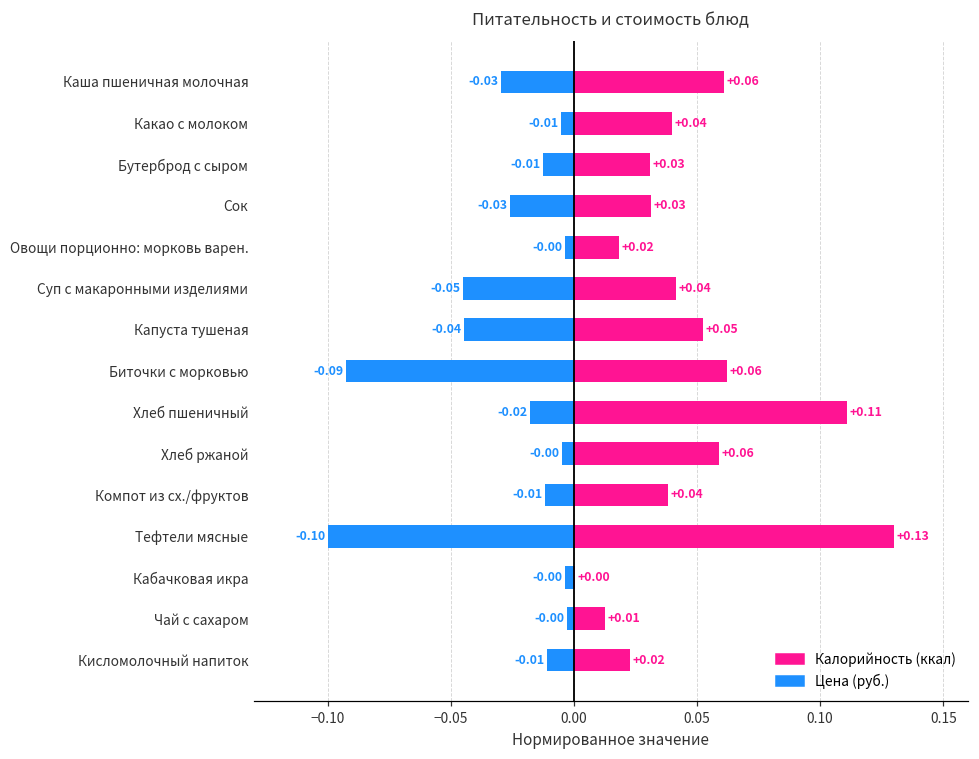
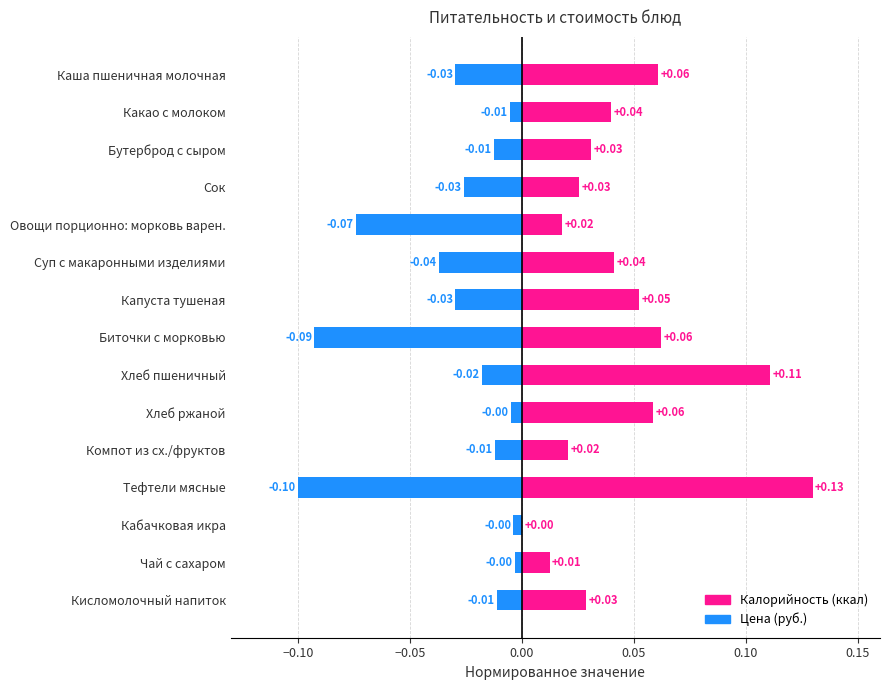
  {
    "Калорийность (ккал)": {
      "Каша пшеничная молочная": "+0.06",
      "Какао с молоком": "+0.04",
      "Бутерброд с сыром": "+0.03",
-     "Сок": "0.031",
+     "Сок": "0.026",
      "Овощи порционно: морковь варен.": "+0.02",
      "Суп с макаронными изделиями": "+0.04",
      "Капуста тушеная": "+0.05",
      "Биточки с морковью": "+0.06",
      "Хлеб пшеничный": "+0.11",
      "Хлеб ржаной": "+0.06",
-     "Компот из сх./фруктов": "+0.04",
+     "Компот из сх./фруктов": "+0.02",
      "Тефтели мясные": "+0.13",
      "Кабачковая икра": "+0.00",
      "Чай с сахаром": "+0.01",
-     "Кисломолочный напиток": "+0.02"
+     "Кисломолочный напиток": "+0.03"
    },
    "Цена (руб.)": {
      "Каша пшеничная молочная": "-0.03",
      "Какао с молоком": "-0.01",
      "Бутерброд с сыром": "-0.01",
      "Сок": "-0.03",
-     "Овощи порционно: морковь варен.": "-0.00",
-     "Суп с макаронными изделиями": "-0.05",
-     "Капуста тушеная": "-0.04",
+     "Овощи порционно: морковь варен.": "-0.07",
+     "Суп с макаронными изделиями": "-0.04",
+     "Капуста тушеная": "-0.03",
      "Биточки с морковью": "-0.09",
      "Хлеб пшеничный": "-0.02",
      "Хлеб ржаной": "-0.00",
      "Компот из сх./фруктов": "-0.01",
      "Тефтели мясные": "-0.10",
      "Кабачковая икра": "-0.00",
      "Чай с сахаром": "-0.00",
      "Кисломолочный напиток": "-0.01"
    }
  }
